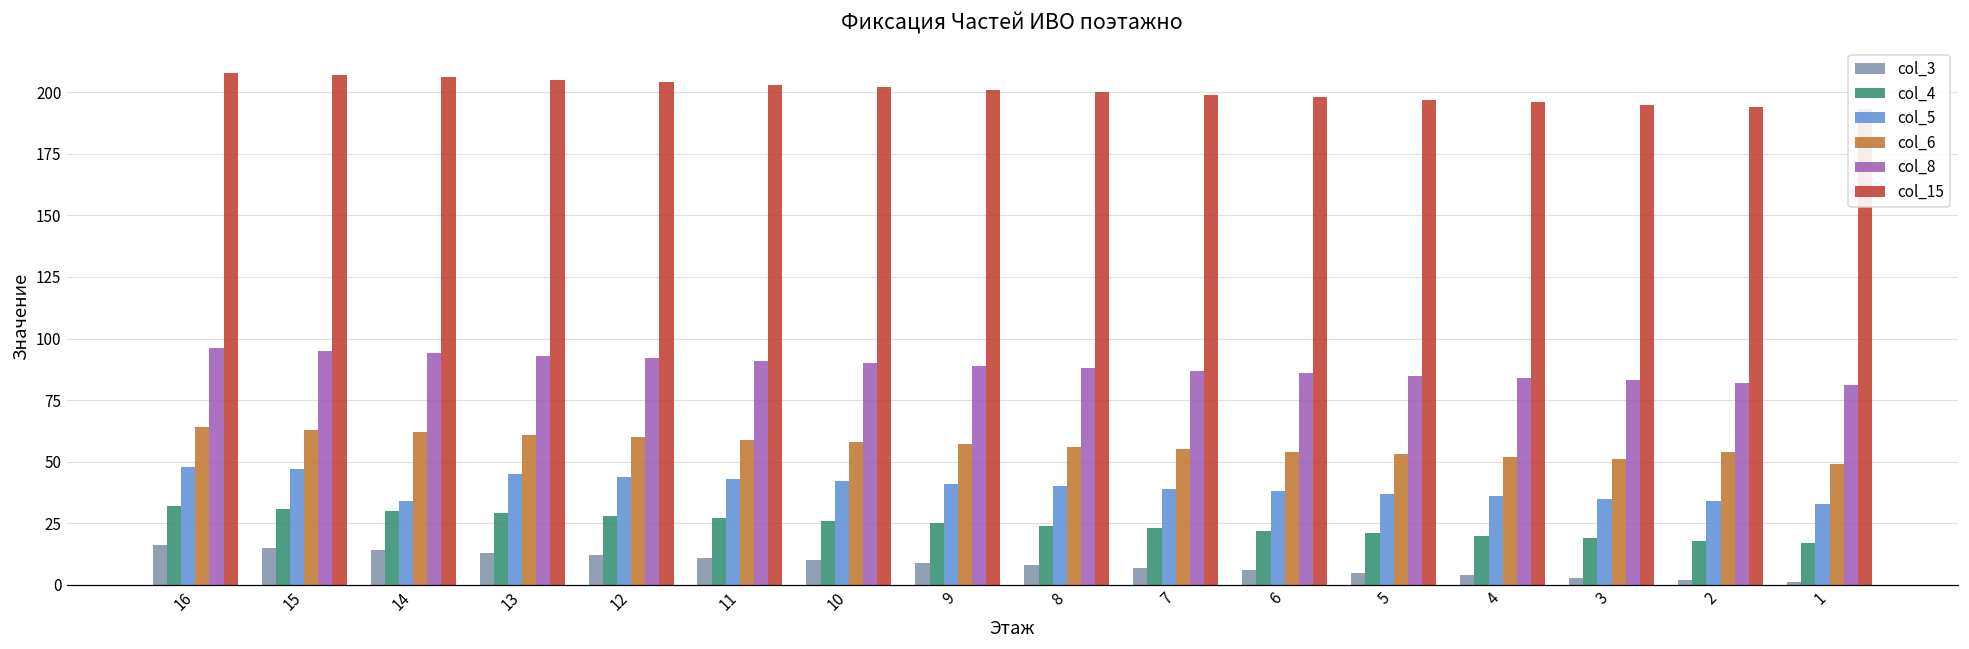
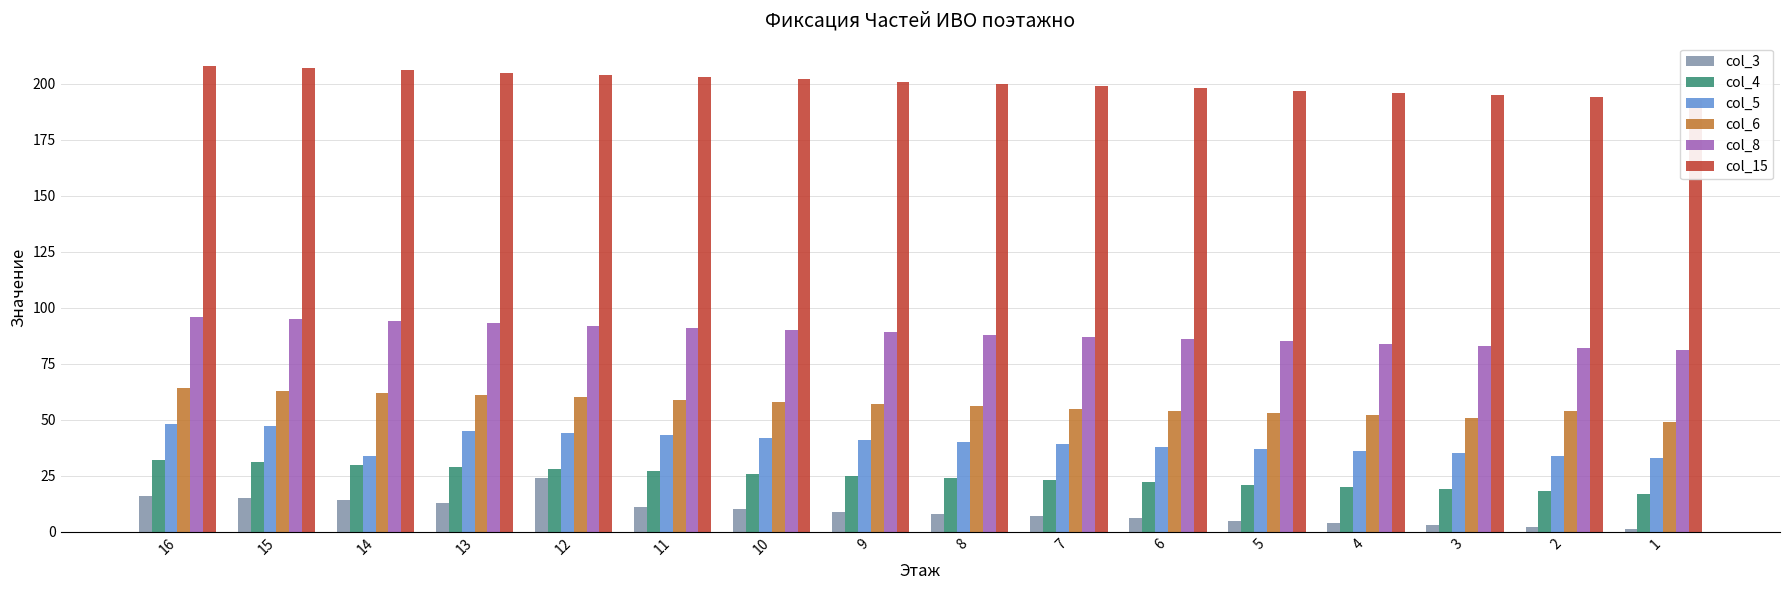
  {
    "col_3": {
      "16": 16,
      "15": 15,
      "14": 14,
      "13": 13,
-     "12": 12,
+     "12": 24,
      "11": 11,
      "10": 10,
      "9": 9,
      "8": 8,
      "7": 7,
      "6": 6,
      "5": 5,
      "4": 4,
      "3": 3,
      "2": 2
    },
    "col_4": {
      "16": 32,
      "15": 31,
      "14": 30,
      "13": 29,
      "12": 28,
      "11": 27,
      "10": 26,
      "9": 25,
      "8": 24,
      "7": 23,
      "6": 22,
      "5": 21,
      "4": 20,
      "3": 19,
      "2": 18,
      "1": 17
    },
    "col_5": {
      "16": 48,
      "15": 47,
      "14": 34,
      "13": 45,
      "12": 44,
      "11": 43,
      "10": 42,
      "9": 41,
      "8": 40,
      "7": 39,
      "6": 38,
      "5": 37,
      "4": 36,
      "3": 35,
      "2": 34,
      "1": 33
    },
    "col_6": {
      "16": 64,
      "15": 63,
      "14": 62,
      "13": 61,
      "12": 60,
      "11": 59,
      "10": 58,
      "9": 57,
      "8": 56,
      "7": 55,
      "6": 54,
      "5": 53,
      "4": 52,
      "3": 51,
      "2": 54,
      "1": 49
    },
    "col_8": {
      "16": 96,
      "15": 95,
      "14": 94,
      "13": 93,
      "12": 92,
      "11": 91,
      "10": 90,
      "9": 89,
      "8": 88,
      "7": 87,
      "6": 86,
      "5": 85,
      "4": 84,
      "3": 83,
      "2": 82,
      "1": 81
    },
    "col_15": {
      "16": 208,
      "15": 207,
      "14": 206,
      "13": 205,
      "12": 204,
      "11": 203,
      "10": 202,
      "9": 201,
      "8": 200,
      "7": 199,
      "6": 198,
      "5": 197,
      "4": 196,
      "3": 195,
      "2": 194
    }
  }
